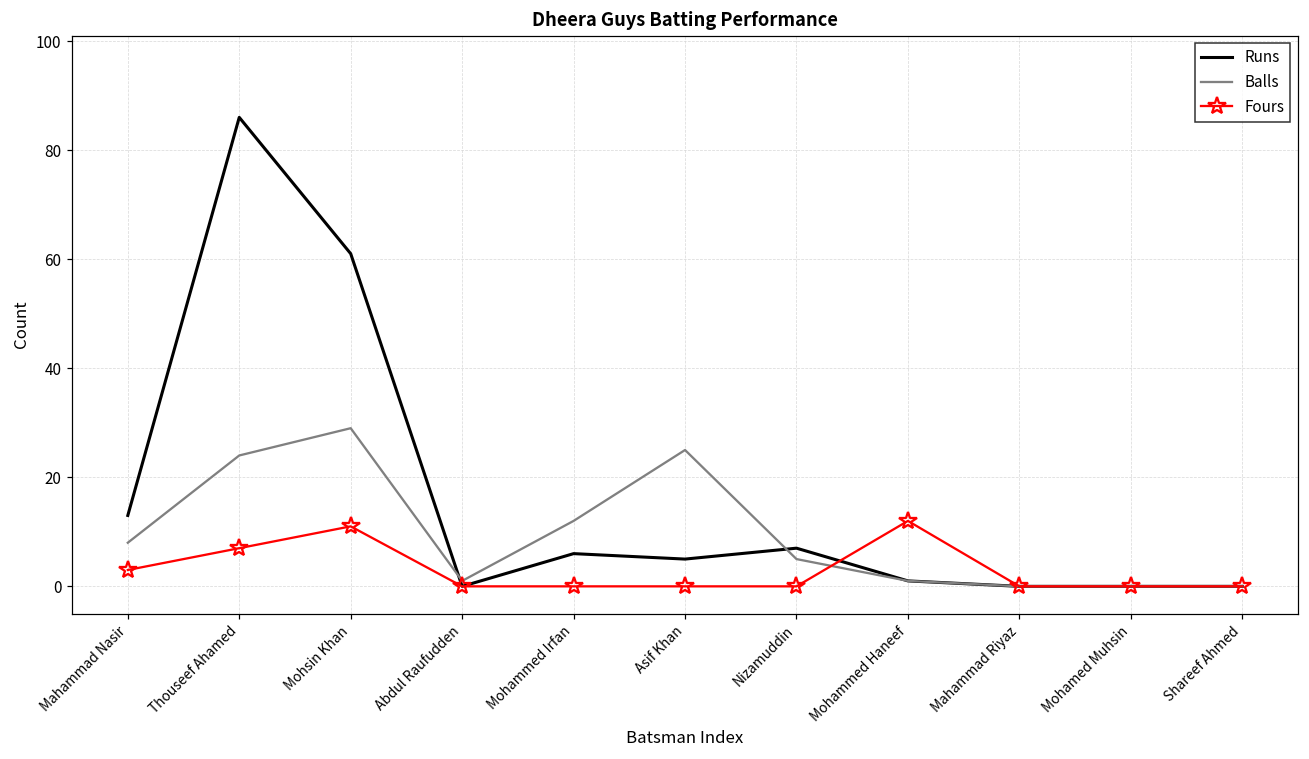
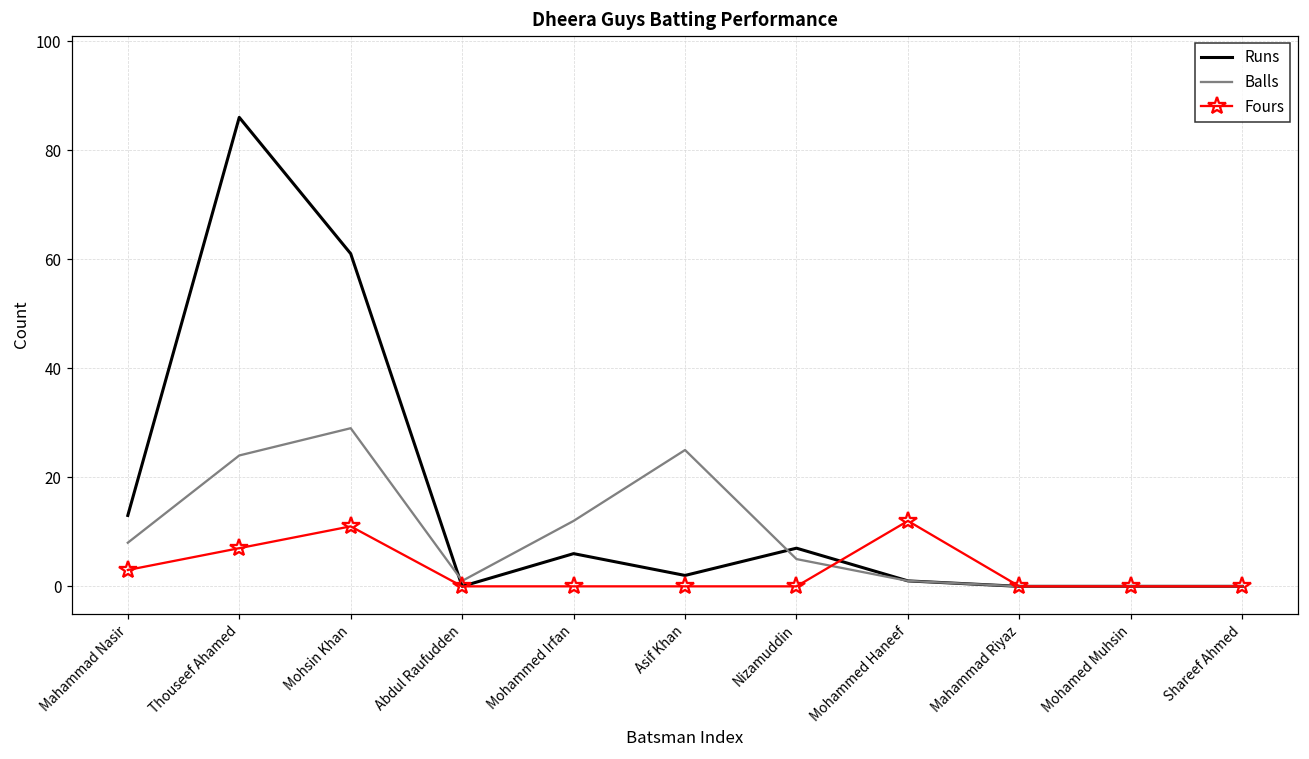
  {
    "Runs": {
      "Mahammad Nasir": 13,
      "Thouseef Ahamed": 86,
      "Mohsin Khan": 61,
      "Mohammed Irfan": 6,
-     "Asif Khan": 5,
+     "Asif Khan": 2,
      "Nizamuddin": 7
    },
    "Balls": {
      "Mahammad Nasir": 8,
      "Thouseef Ahamed": 24,
      "Mohsin Khan": 29,
      "Abdul Raufudden": 1,
      "Mohammed Irfan": 12,
      "Asif Khan": 25,
      "Nizamuddin": 5
    },
    "Fours": {
      "Mahammad Nasir": 3,
      "Thouseef Ahamed": 7,
      "Mohsin Khan": 11,
      "Mohammed Irfan": 0,
      "Asif Khan": 0,
      "Nizamuddin": 0,
      "Mohammed Haneef": 12
    }
  }
